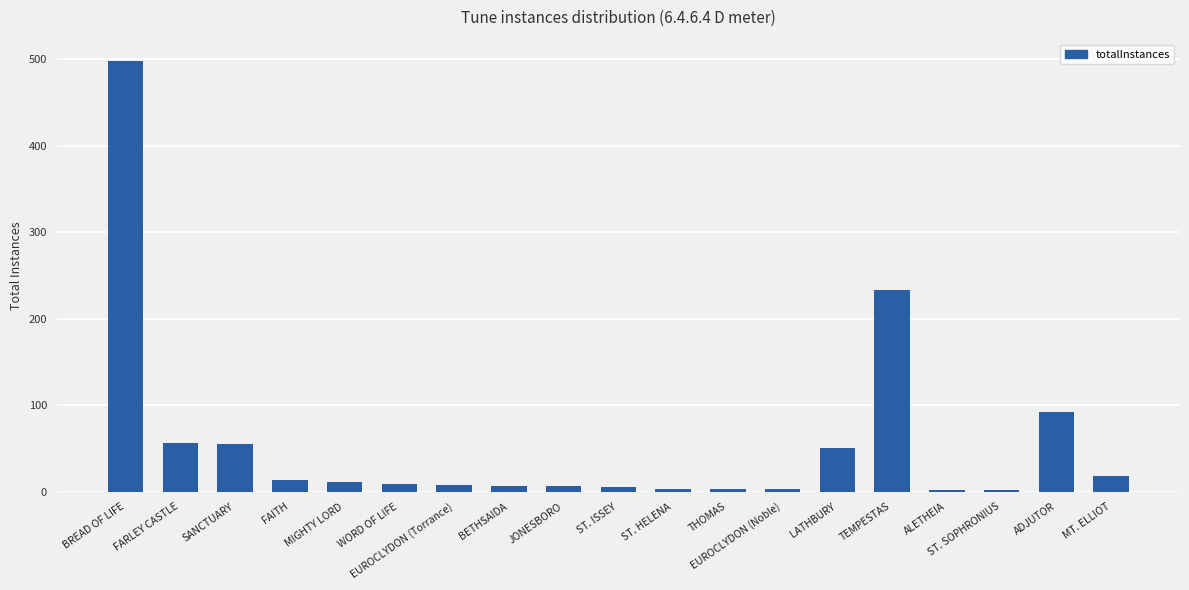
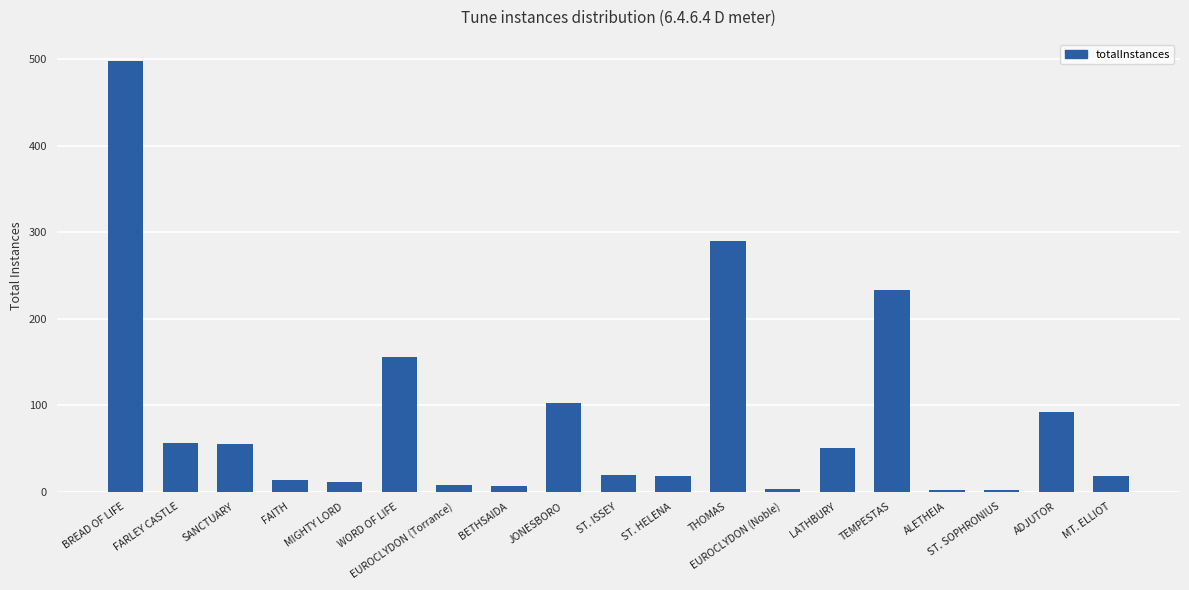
  {
    "BREAD OF LIFE": 500,
    "FARLEY CASTLE": 60,
    "SANCTUARY": 60,
    "FAITH": 10,
    "MIGHTY LORD": 10,
-   "WORD OF LIFE": 10,
+   "WORD OF LIFE": 160,
    "EUROCLYDON (Torrance)": 10,
    "BETHSAIDA": 10,
-   "JONESBORO": 10,
-   "ST. ISSEY": 10,
-   "ST. HELENA": 0,
-   "THOMAS": 0,
+   "JONESBORO": 100,
+   "ST. ISSEY": 20,
+   "ST. HELENA": 20,
+   "THOMAS": 290,
    "EUROCLYDON (Noble)": 0,
    "LATHBURY": 50,
    "TEMPESTAS": 230,
    "ADJUTOR": 90,
    "MT. ELLIOT": 20
  }
